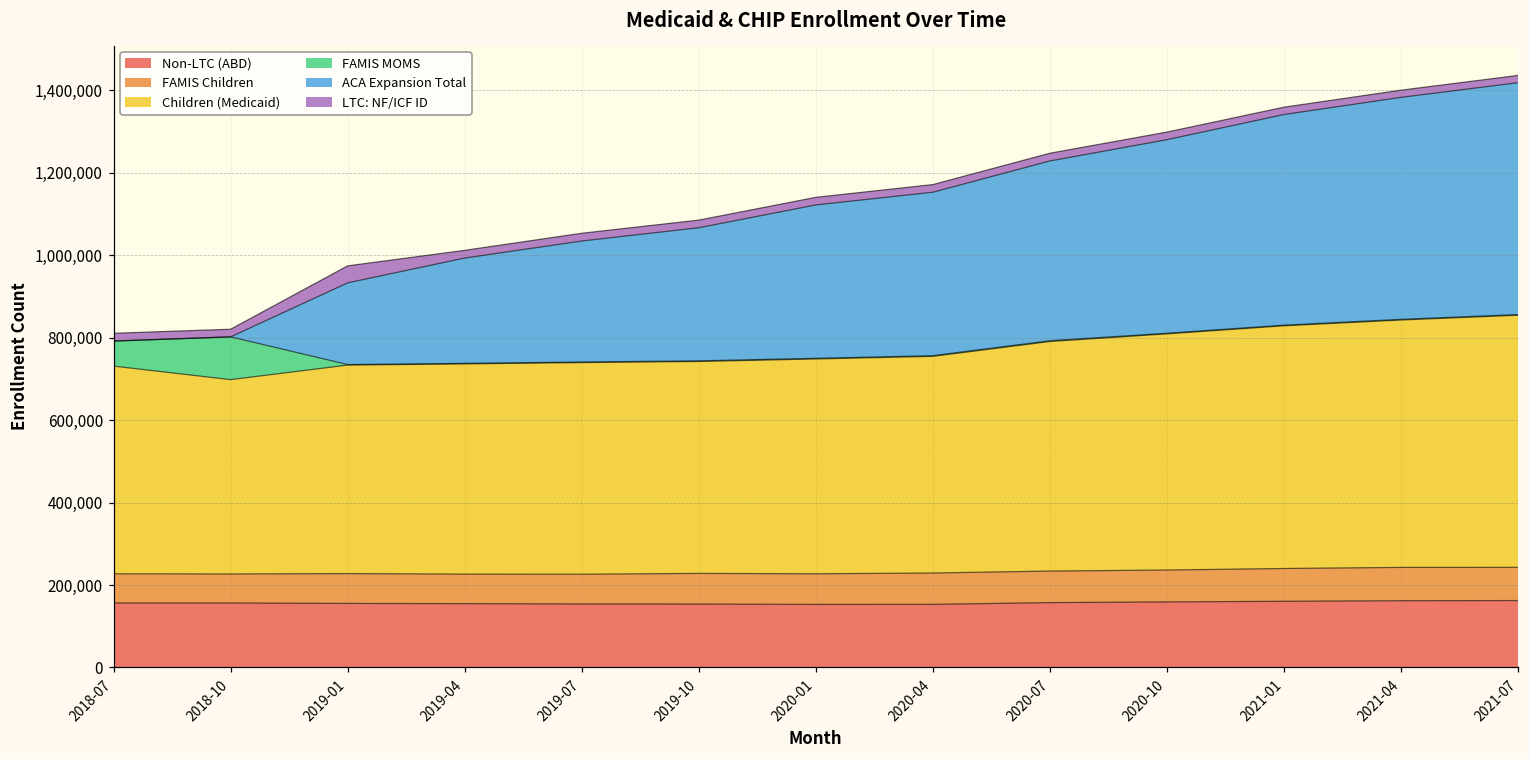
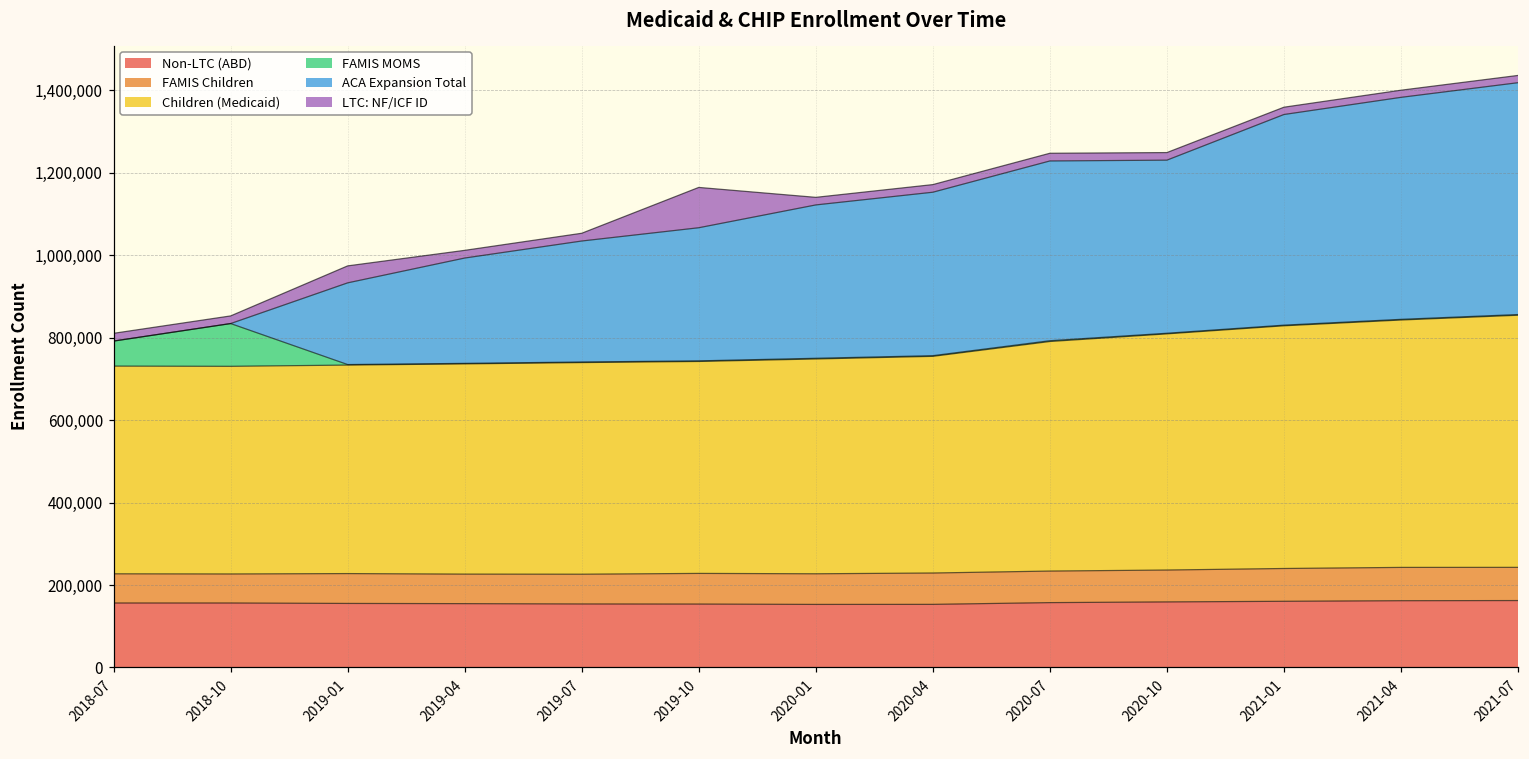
  {
    "Children (Medicaid)": {
      "2018-07": "500,000",
-     "2018-10": "470,000"
+     "2018-10": "500,000"
    },
    "ACA Expansion Total": {
      "2019-01": "200,000",
      "2019-04": "260,000",
      "2019-07": "290,000",
      "2019-10": "320,000",
      "2020-01": "370,000",
      "2020-04": "400,000",
      "2020-07": "440,000",
-     "2020-10": "470,000",
+     "2020-10": "420,000",
      "2021-01": "510,000",
      "2021-04": "540,000",
      "2021-07": "560,000"
    },
    "LTC: NF/ICF ID": {
      "2018-07": "20,000",
      "2018-10": "20,000",
      "2019-01": "40,000",
      "2019-04": "20,000",
      "2019-07": "20,000",
-     "2019-10": "20,000",
+     "2019-10": "100,000",
      "2020-01": "20,000",
      "2020-04": "20,000",
      "2020-07": "20,000",
      "2020-10": "20,000",
      "2021-01": "20,000",
      "2021-04": "20,000",
      "2021-07": "20,000"
    }
  }
